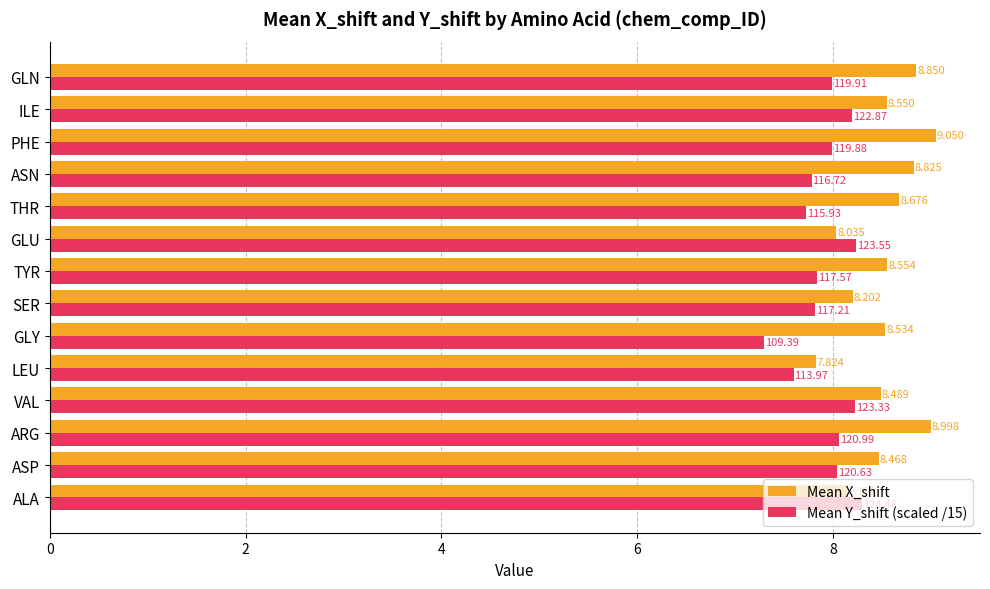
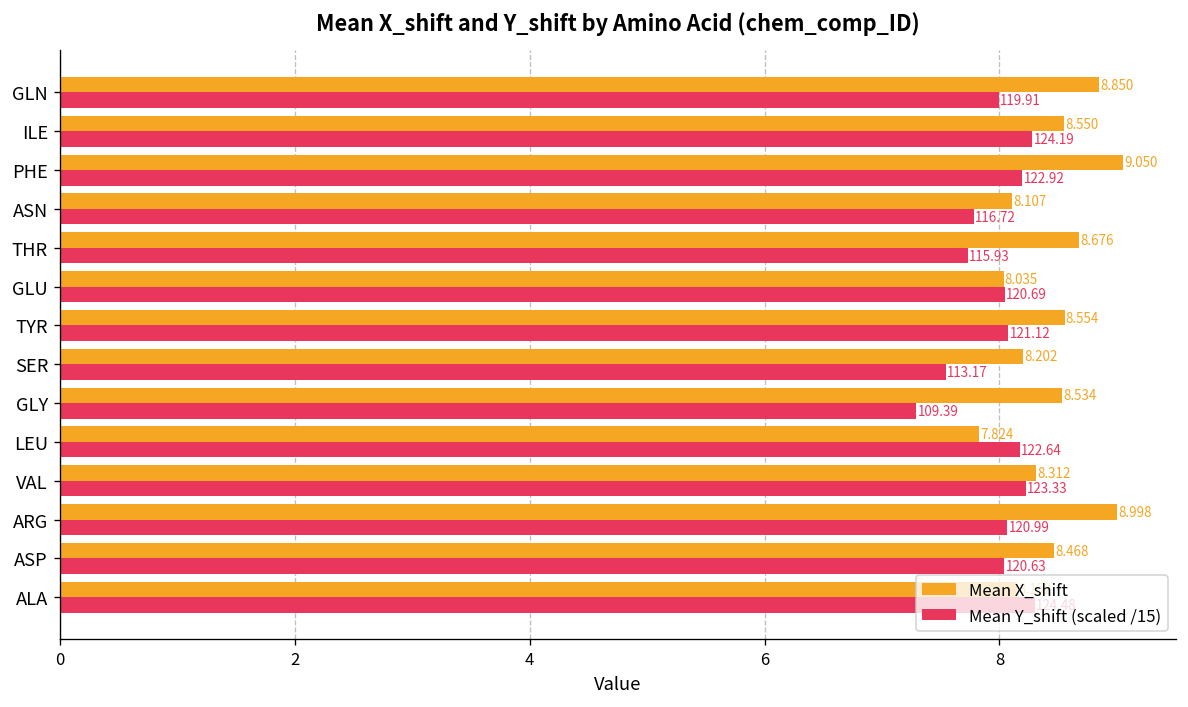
  {
    "Mean X_shift": {
      "GLN": 8.850,
      "ILE": 8.550,
      "PHE": 9.050,
-     "ASN": 8.825,
+     "ASN": 8.107,
      "THR": 8.676,
      "GLU": 8.035,
      "TYR": 8.554,
      "SER": 8.202,
      "GLY": 8.534,
      "LEU": 7.824,
-     "VAL": 8.489,
+     "VAL": 8.312,
      "ARG": 8.998,
      "ASP": 8.468
    },
    "Mean Y_shift (scaled /15)": {
-     "ILE": 122.87,
-     "PHE": 119.88,
-     "GLU": 123.55,
-     "TYR": 117.57,
-     "SER": 117.21,
-     "LEU": 113.97
+     "ILE": 124.19,
+     "PHE": 122.92,
+     "GLU": 120.69,
+     "TYR": 121.12,
+     "SER": 113.17,
+     "LEU": 122.64
    }
  }
